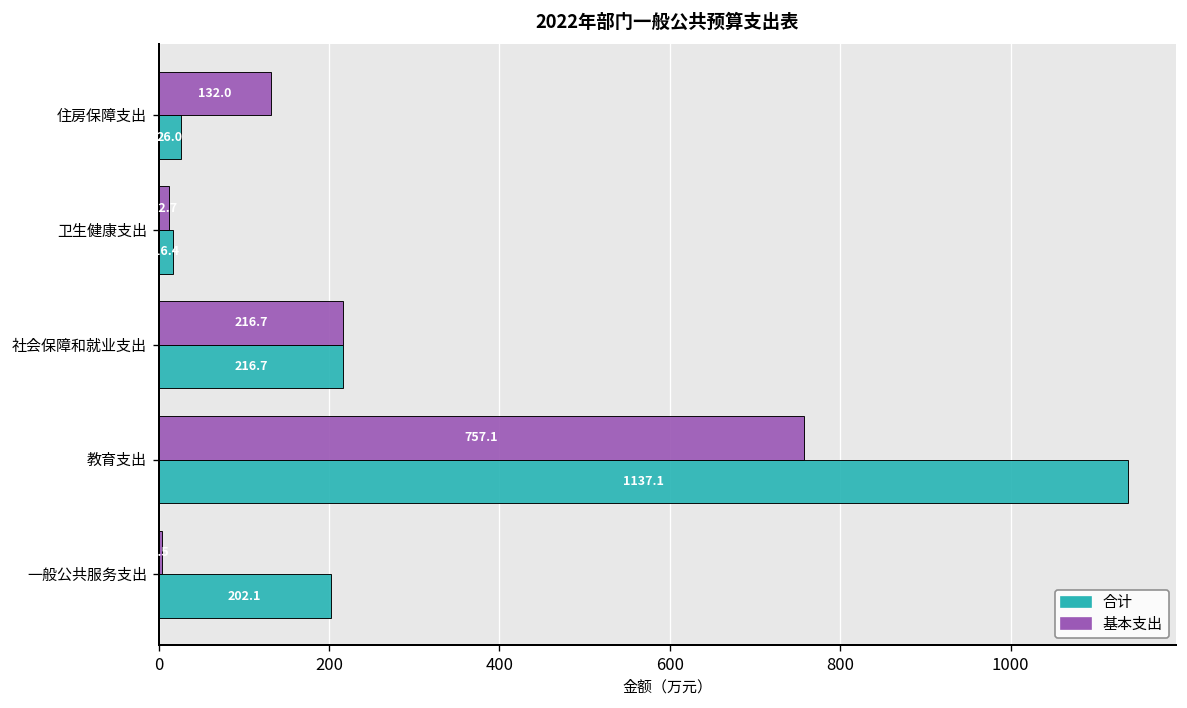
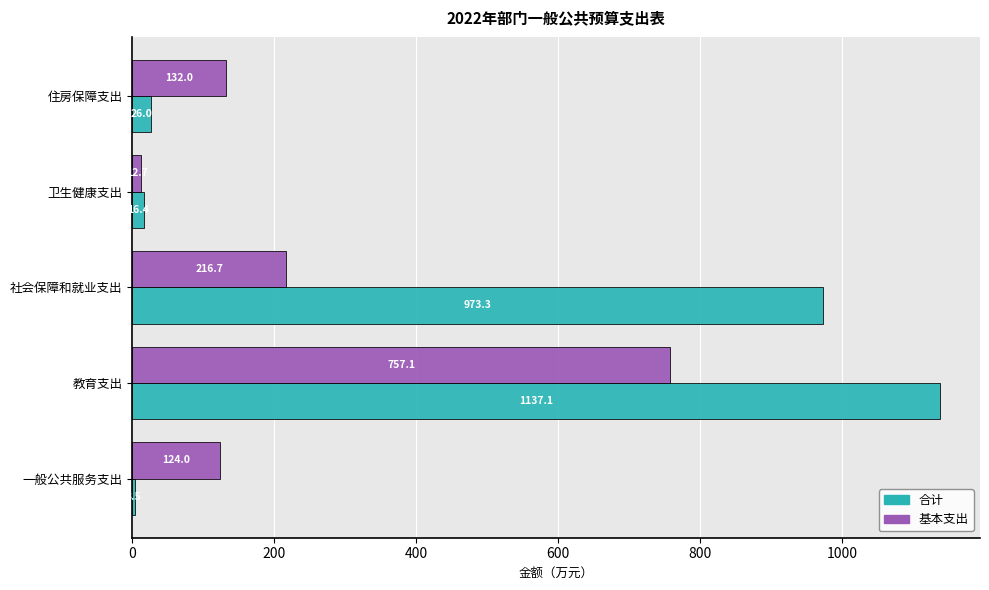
  {
    "合计": {
      "住房保障支出": 26.0,
      "卫生健康支出": 16.4,
-     "社会保障和就业支出": 216.7,
+     "社会保障和就业支出": 973.3,
      "教育支出": 1137.1,
-     "一般公共服务支出": 200
+     "一般公共服务支出": 0
    },
    "基本支出": {
      "卫生健康支出": 10,
-     "一般公共服务支出": 0
+     "一般公共服务支出": 120
    }
  }
